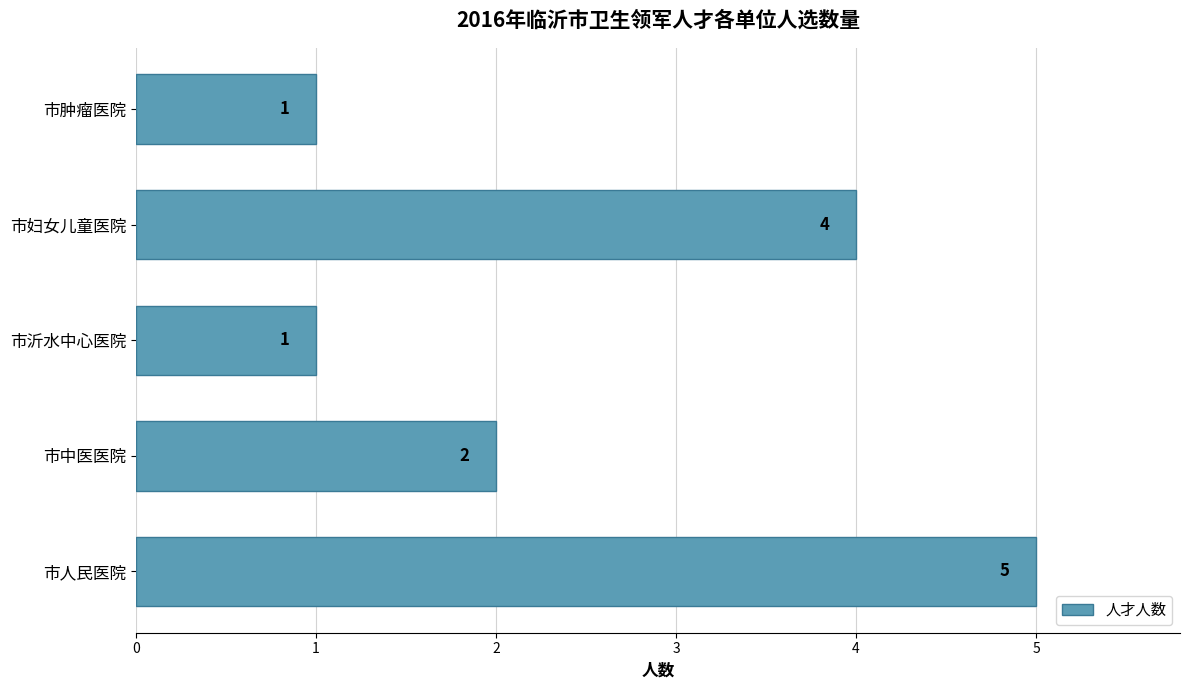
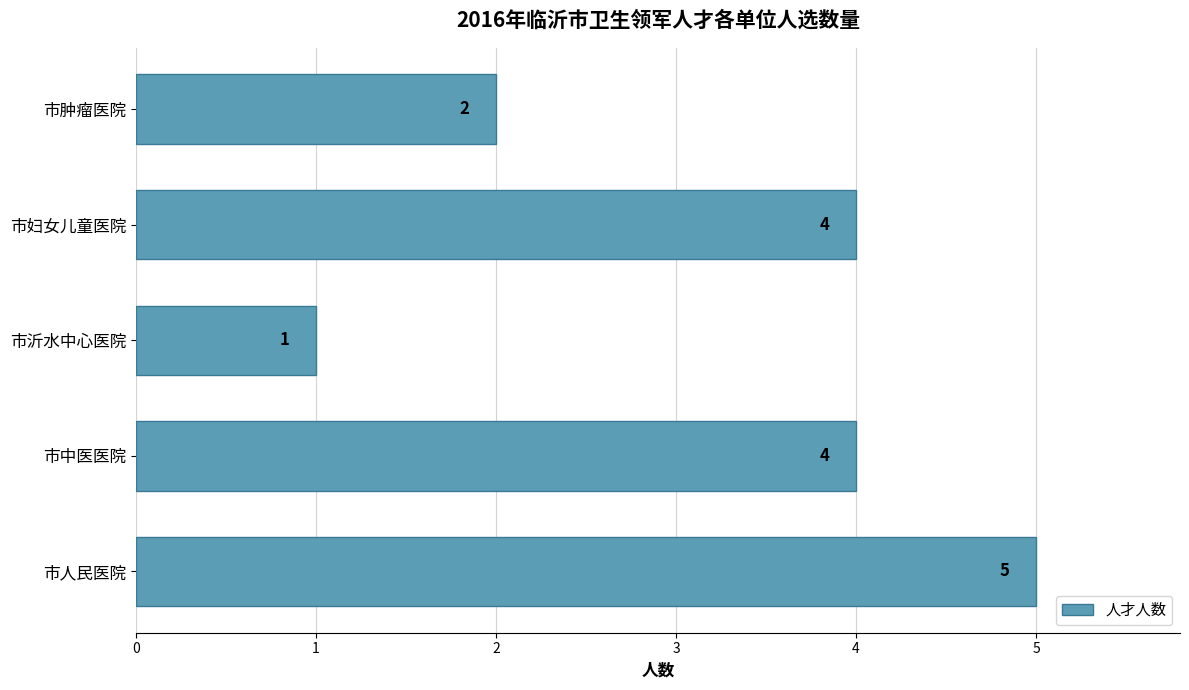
  {
-   "市肿瘤医院": 1,
+   "市肿瘤医院": 2,
    "市妇女儿童医院": 4,
    "市沂水中心医院": 1,
-   "市中医医院": 2,
+   "市中医医院": 4,
    "市人民医院": 5
  }
